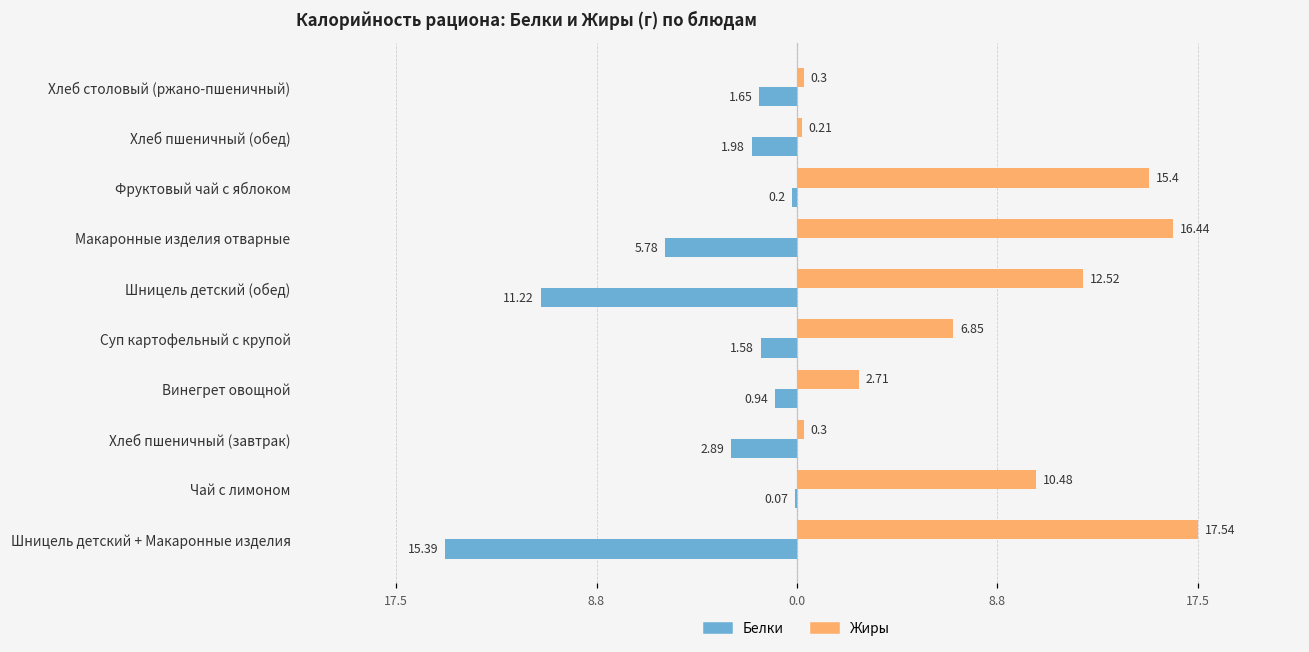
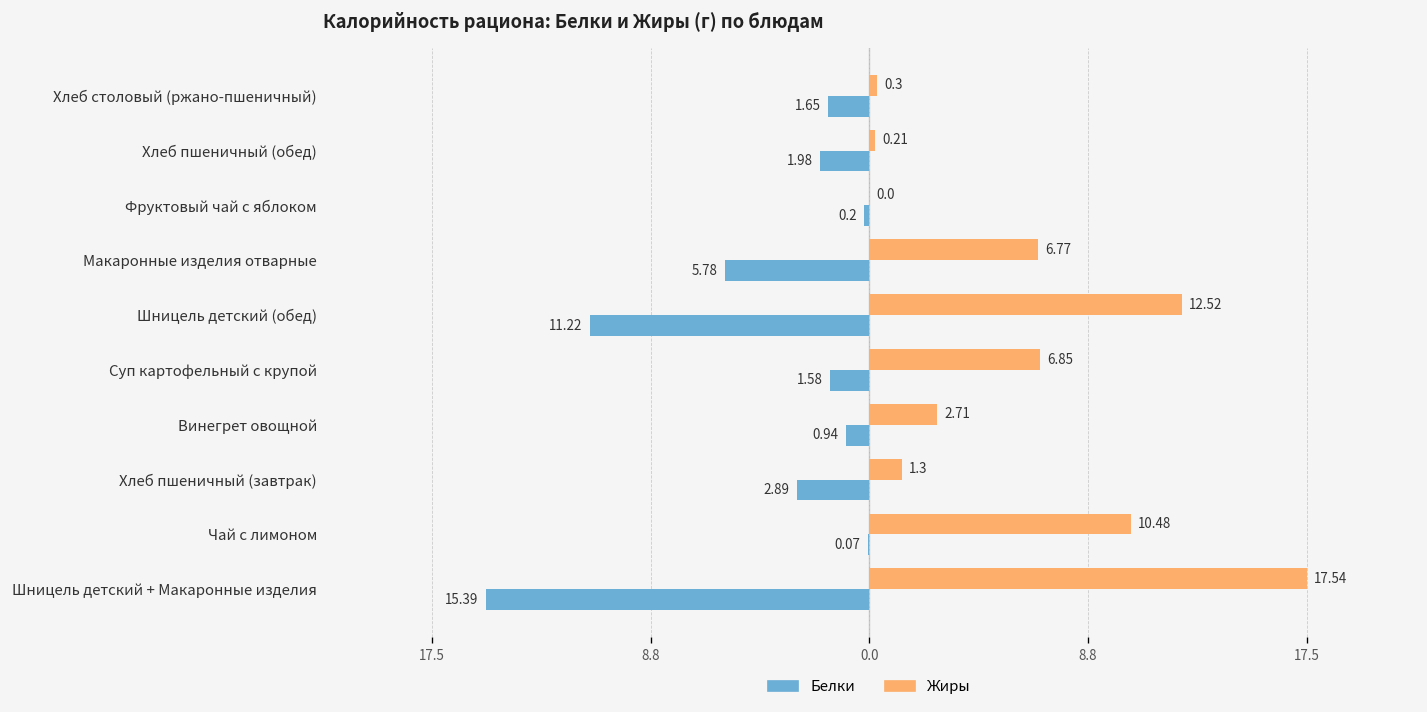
  {
    "Жиры": {
      "Хлеб столовый (ржано-пшеничный)": 0.3,
      "Хлеб пшеничный (обед)": 0.21,
-     "Фруктовый чай с яблоком": 15.4,
-     "Макаронные изделия отварные": 16.44,
+     "Фруктовый чай с яблоком": 0.0,
+     "Макаронные изделия отварные": 6.77,
      "Шницель детский (обед)": 12.52,
      "Суп картофельный с крупой": 6.85,
      "Винегрет овощной": 2.71,
-     "Хлеб пшеничный (завтрак)": 0.3,
+     "Хлеб пшеничный (завтрак)": 1.3,
      "Чай с лимоном": 10.48,
      "Шницель детский + Макаронные изделия": 17.54
    }
  }
